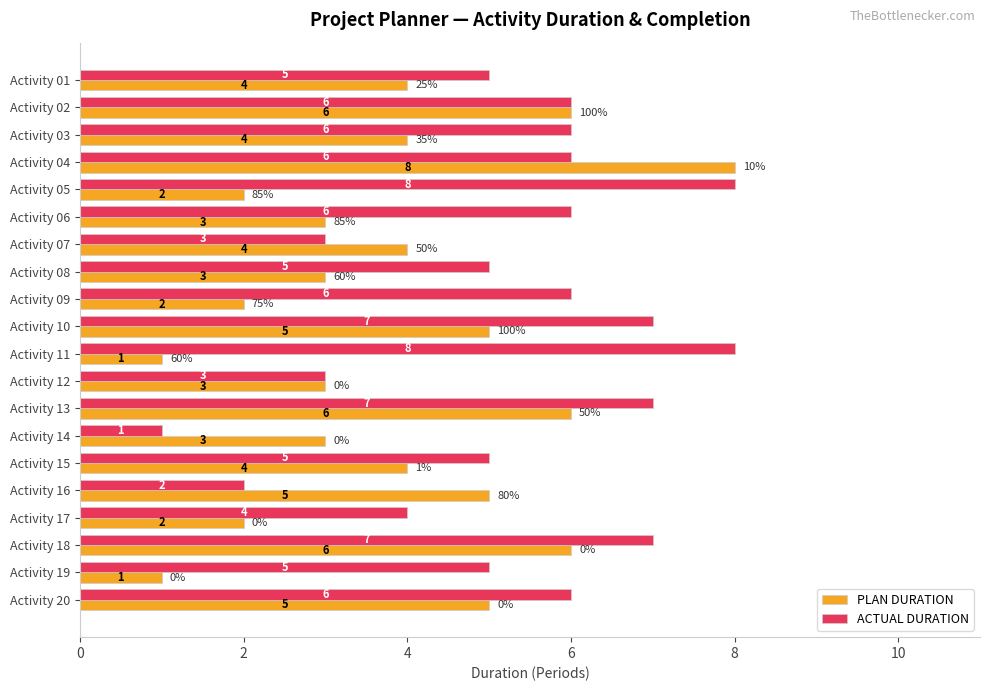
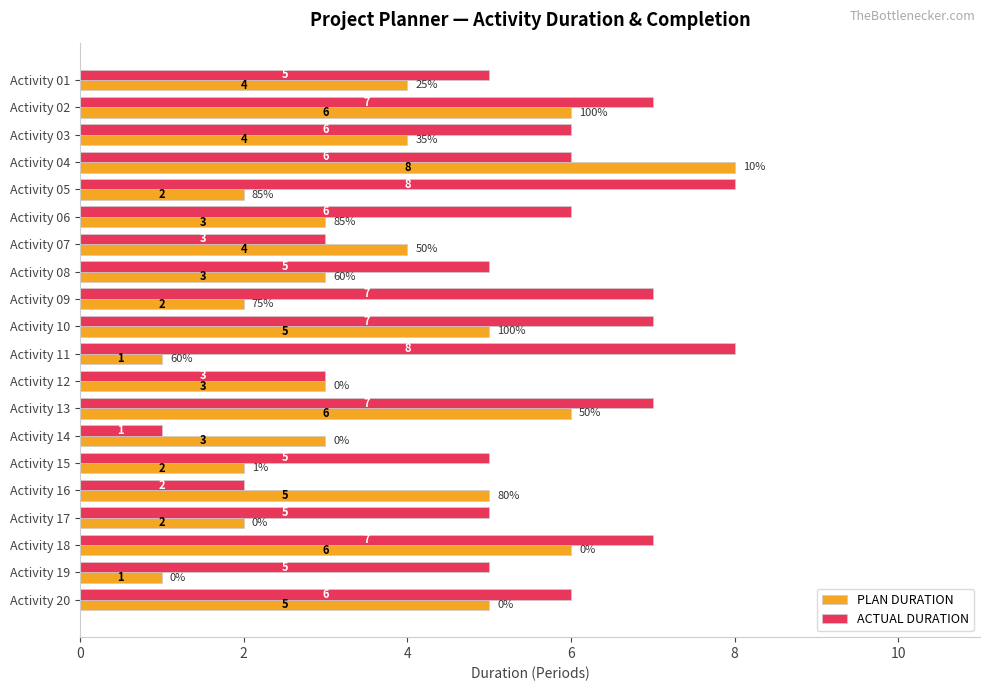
  {
    "PLAN DURATION": {
      "Activity 01": 4,
      "Activity 02": 6,
      "Activity 03": 4,
      "Activity 04": 8,
      "Activity 05": 2,
      "Activity 06": 3,
      "Activity 07": 4,
      "Activity 08": 3,
      "Activity 09": 2,
      "Activity 10": 5,
      "Activity 11": 1,
      "Activity 13": 6,
      "Activity 14": 3,
-     "Activity 15": 4,
+     "Activity 15": 2,
      "Activity 16": 5,
      "Activity 17": 2,
      "Activity 18": 6,
      "Activity 19": 1,
      "Activity 20": 5
    },
    "ACTUAL DURATION": {
      "Activity 01": 5,
-     "Activity 02": 6,
+     "Activity 02": 7,
      "Activity 03": 6,
      "Activity 04": 6,
      "Activity 05": 8,
      "Activity 06": 6,
      "Activity 07": 3,
      "Activity 08": 5,
-     "Activity 09": 6,
+     "Activity 09": 7,
      "Activity 10": 7,
      "Activity 11": 8,
      "Activity 13": 7,
      "Activity 14": 1,
      "Activity 15": 5,
      "Activity 16": 2,
-     "Activity 17": 4,
+     "Activity 17": 5,
      "Activity 18": 7,
      "Activity 19": 5,
      "Activity 20": 6
    }
  }
